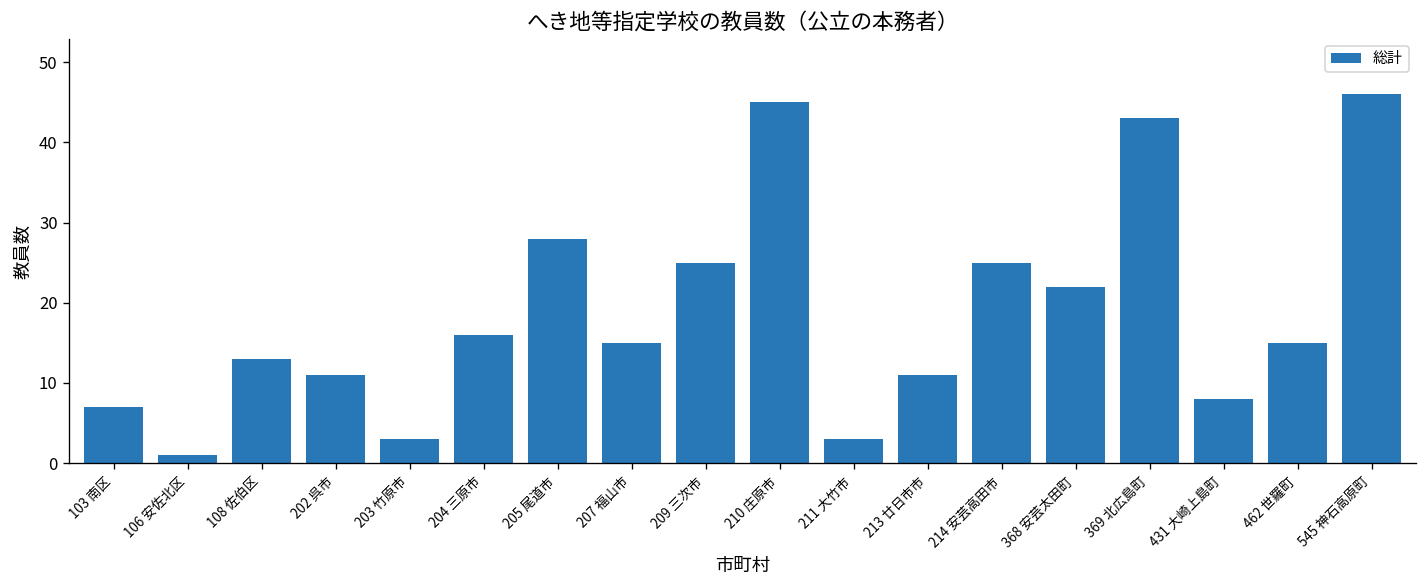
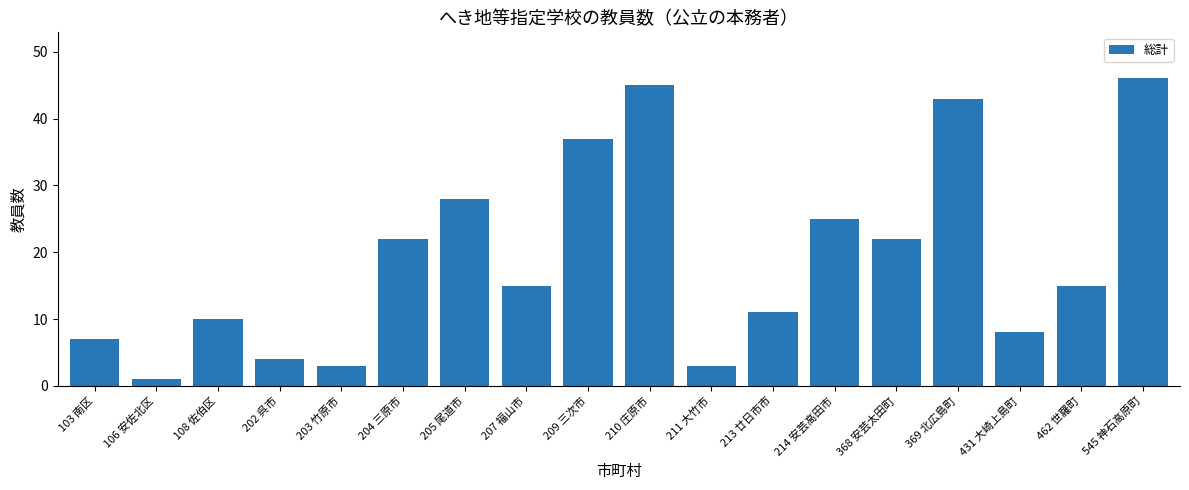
  {
    "103 南区": 7,
    "106 安佐北区": 1,
-   "108 佐伯区": 13,
-   "202 呉市": 11,
+   "108 佐伯区": 10,
+   "202 呉市": 4,
    "203 竹原市": 3,
-   "204 三原市": 16,
+   "204 三原市": 22,
    "205 尾道市": 28,
    "207 福山市": 15,
-   "209 三次市": 25,
+   "209 三次市": 37,
    "210 庄原市": 45,
    "211 大竹市": 3,
    "213 廿日市市": 11,
    "214 安芸高田市": 25,
    "368 安芸太田町": 22,
    "369 北広島町": 43,
    "431 大崎上島町": 8,
    "462 世羅町": 15,
    "545 神石高原町": 46
  }
